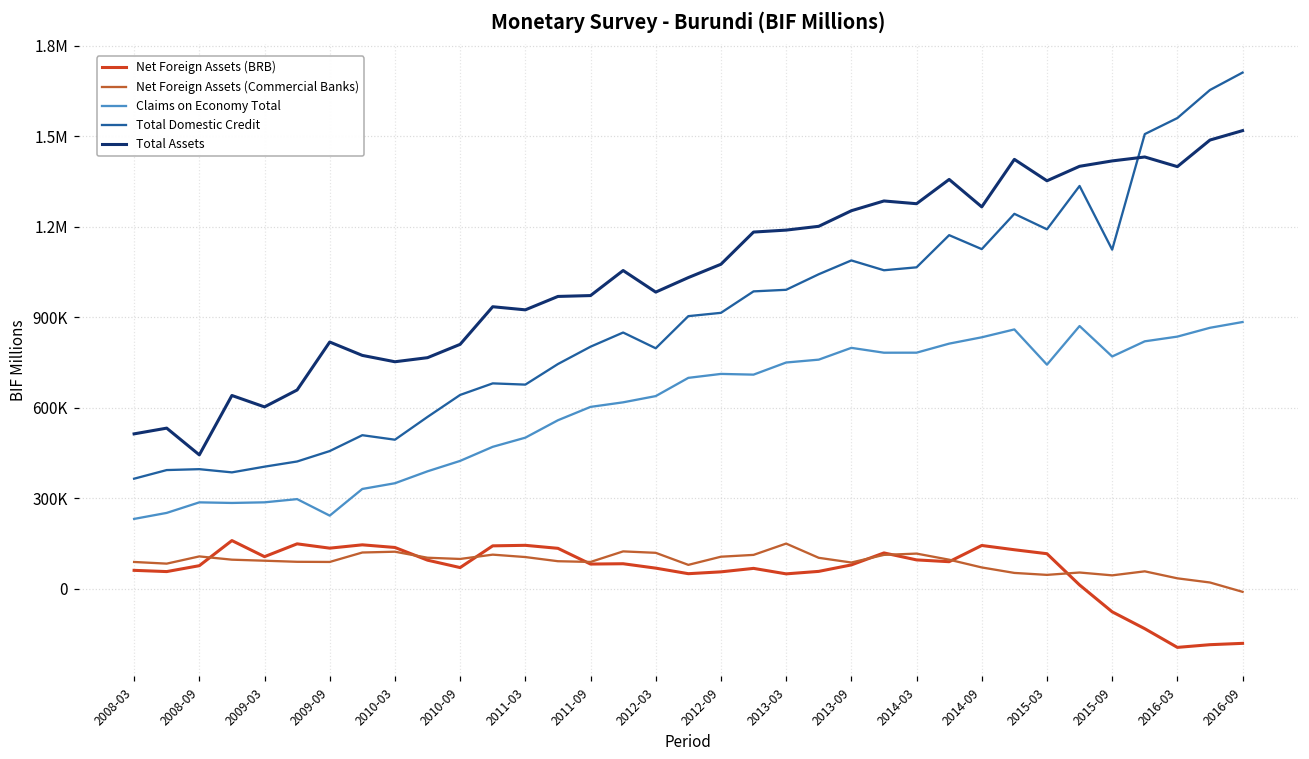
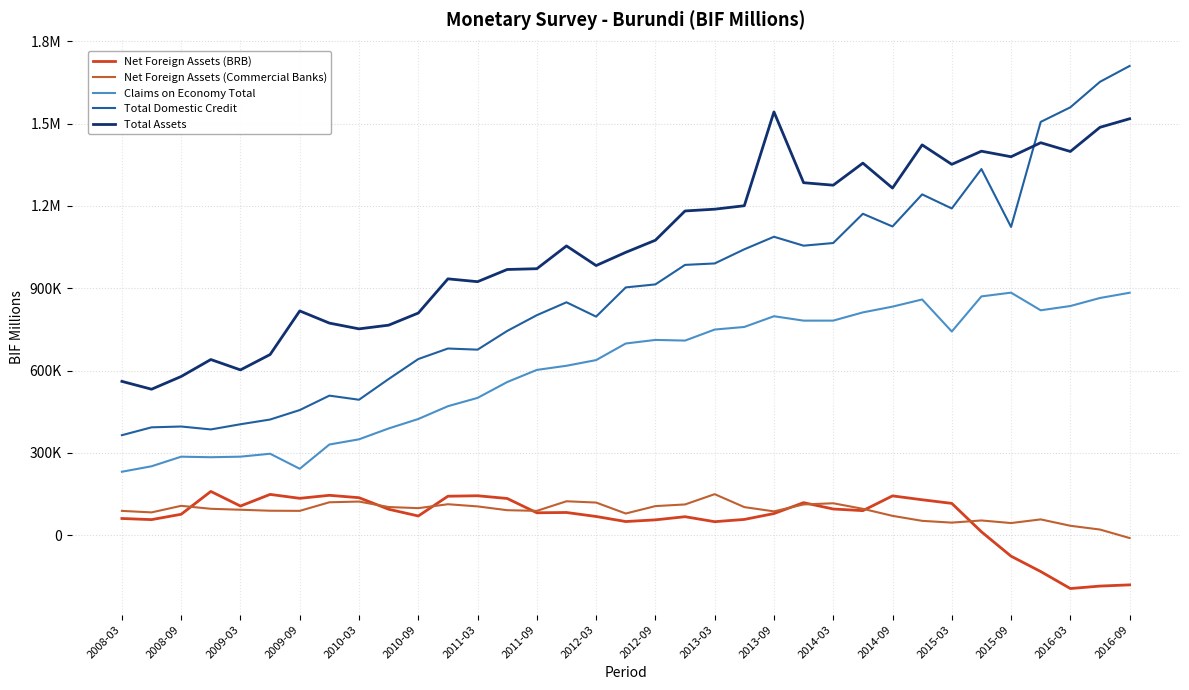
  {
    "Claims on Economy Total": {
      "2008-03": 230000,
      "2008-09": 290000,
      "2009-03": 290000,
      "2009-09": 240000,
      "2010-03": 350000,
      "2010-09": 420000,
      "2011-03": 500000,
      "2011-09": 600000,
      "2012-03": 640000,
      "2012-09": 710000,
      "2013-03": 750000,
      "2013-09": 800000,
      "2014-03": 780000,
      "2014-09": 830000,
      "2015-03": 740000,
-     "2015-09": 770000,
+     "2015-09": 880000,
      "2016-03": 840000,
      "2016-09": 880000
    },
    "Total Domestic Credit": {
      "2008-03": 360000,
      "2008-09": 400000,
      "2009-03": 400000,
      "2009-09": 460000,
      "2010-03": 490000,
      "2010-09": 640000,
      "2011-03": 680000,
      "2011-09": 800000,
      "2012-03": 800000,
      "2012-09": 910000,
      "2013-03": 990000,
      "2013-09": 1090000,
      "2014-03": 1060000,
      "2014-09": 1130000,
      "2015-03": 1190000,
      "2015-09": 1120000,
      "2016-03": 1560000,
      "2016-09": 1710000
    },
    "Total Assets": {
-     "2008-03": 510000,
-     "2008-09": 440000,
+     "2008-03": 560000,
+     "2008-09": 580000,
      "2009-03": 600000,
      "2009-09": 820000,
      "2010-03": 750000,
      "2010-09": 810000,
      "2011-03": 920000,
      "2011-09": 970000,
      "2012-03": 980000,
      "2012-09": 1070000,
      "2013-03": 1190000,
-     "2013-09": 1250000,
+     "2013-09": 1540000,
      "2014-03": 1280000,
      "2014-09": 1270000,
      "2015-03": 1350000,
-     "2015-09": 1420000,
+     "2015-09": 1380000,
      "2016-03": 1400000,
      "2016-09": 1520000
    }
  }
